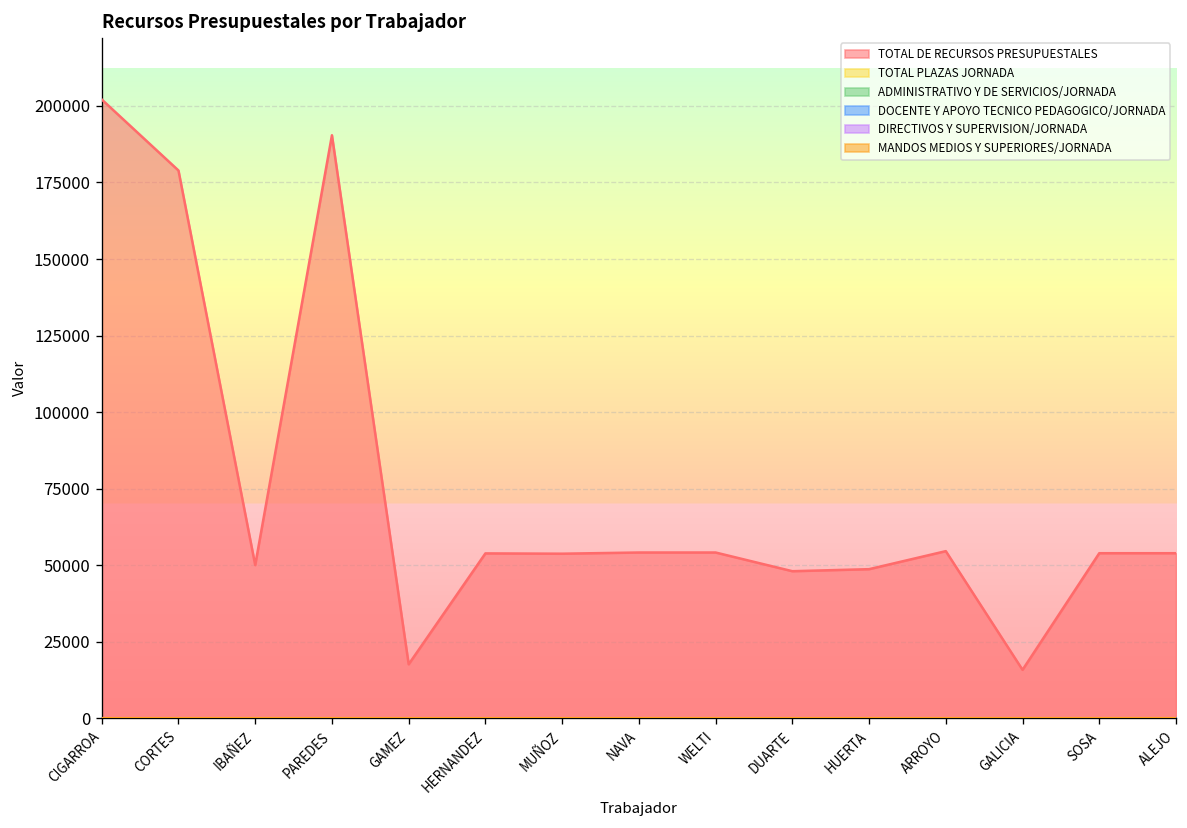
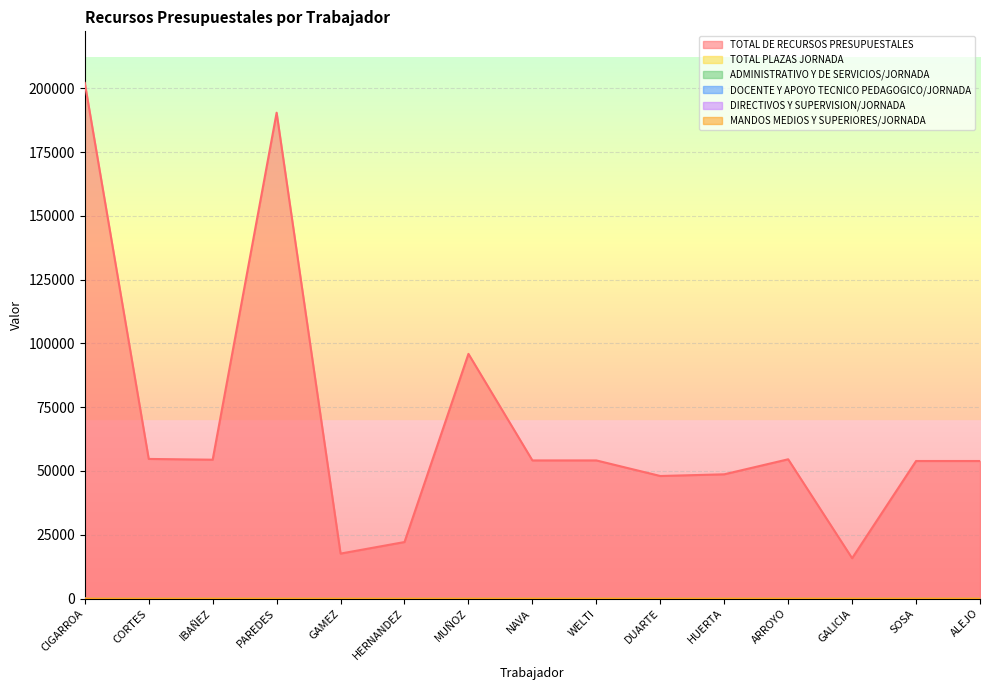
  {
    "TOTAL DE RECURSOS PRESUPUESTALES": {
      "CIGARROA": 202000,
-     "CORTES": 179000,
-     "IBAÑEZ": 50000,
+     "CORTES": 55000,
+     "IBAÑEZ": 54000,
      "PAREDES": 190000,
      "GAMEZ": 18000,
-     "HERNANDEZ": 54000,
-     "MUÑOZ": 54000,
+     "HERNANDEZ": 22000,
+     "MUÑOZ": 96000,
      "NAVA": 54000,
      "WELTI": 54000,
      "DUARTE": 48000,
      "HUERTA": 49000,
      "ARROYO": 55000,
      "GALICIA": 16000,
      "SOSA": 54000,
      "ALEJO": 54000
    },
    "MANDOS MEDIOS Y SUPERIORES/JORNADA": {
      "CIGARROA": 0,
      "CORTES": 0,
      "IBAÑEZ": 0,
      "PAREDES": 0,
      "GAMEZ": 0,
      "HERNANDEZ": 0,
      "MUÑOZ": 0,
      "NAVA": 0,
      "WELTI": 0,
      "DUARTE": 0,
      "HUERTA": 0,
      "ARROYO": 0,
      "GALICIA": 0,
      "SOSA": 0,
      "ALEJO": 0
    }
  }
